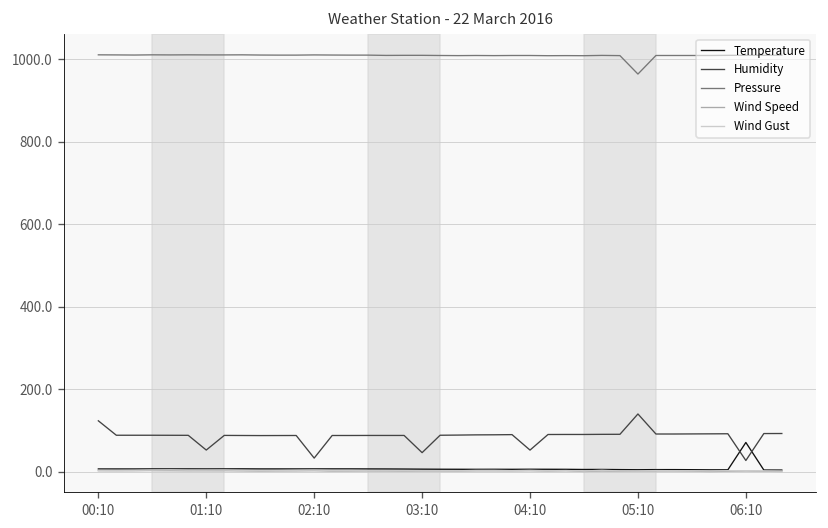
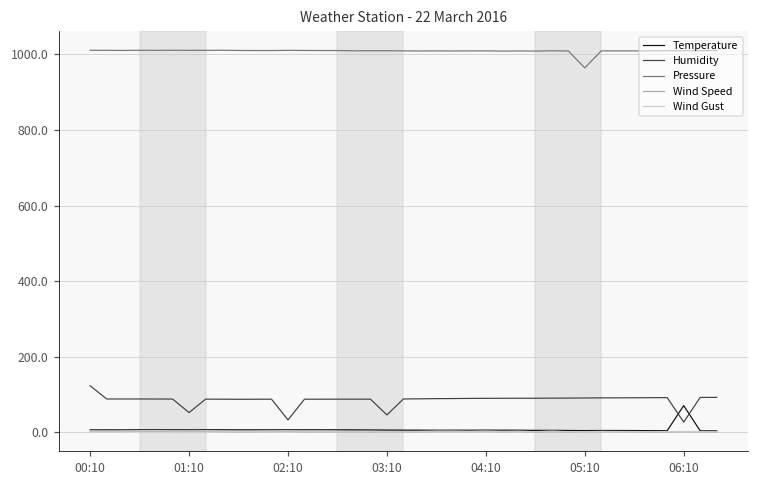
  {
    "Temperature": {
      "06:10": 70
    },
    "Humidity": {
      "00:10": 120,
      "01:10": 50,
      "02:10": 30,
      "03:10": 50,
-     "04:10": 50,
-     "05:10": 140,
+     "04:10": 90,
+     "05:10": 90,
      "06:10": 30
    },
    "Pressure": {
      "00:10": 1010,
      "01:10": 1010,
      "02:10": 1010,
      "03:10": 1010,
      "04:10": 1010,
      "05:10": 960
    }
  }
